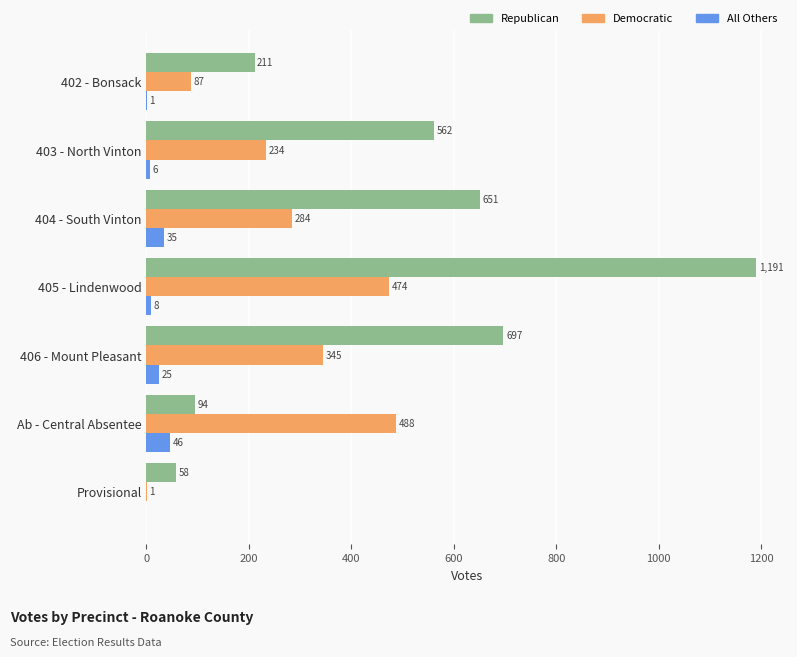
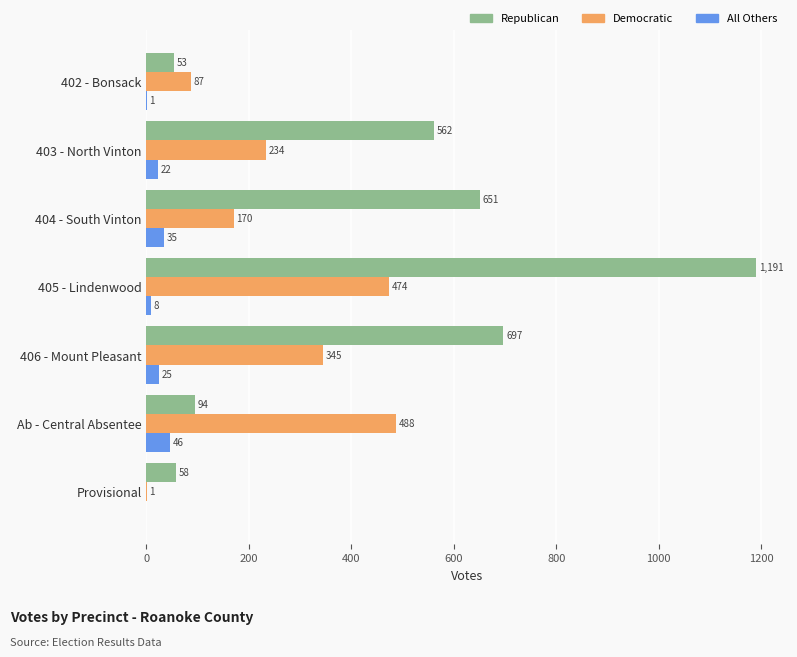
  {
    "Republican": {
-     "402 - Bonsack": "211",
+     "402 - Bonsack": "53",
      "403 - North Vinton": "562",
      "404 - South Vinton": "651",
      "405 - Lindenwood": "1,191",
      "406 - Mount Pleasant": "697",
      "Ab - Central Absentee": "94",
      "Provisional": "58"
    },
    "Democratic": {
      "402 - Bonsack": "87",
      "403 - North Vinton": "234",
-     "404 - South Vinton": "284",
+     "404 - South Vinton": "170",
      "405 - Lindenwood": "474",
      "406 - Mount Pleasant": "345",
      "Ab - Central Absentee": "488",
      "Provisional": "1"
    },
    "All Others": {
      "402 - Bonsack": "1",
-     "403 - North Vinton": "6",
+     "403 - North Vinton": "22",
      "404 - South Vinton": "35",
      "405 - Lindenwood": "8",
      "406 - Mount Pleasant": "25",
      "Ab - Central Absentee": "46"
    }
  }
